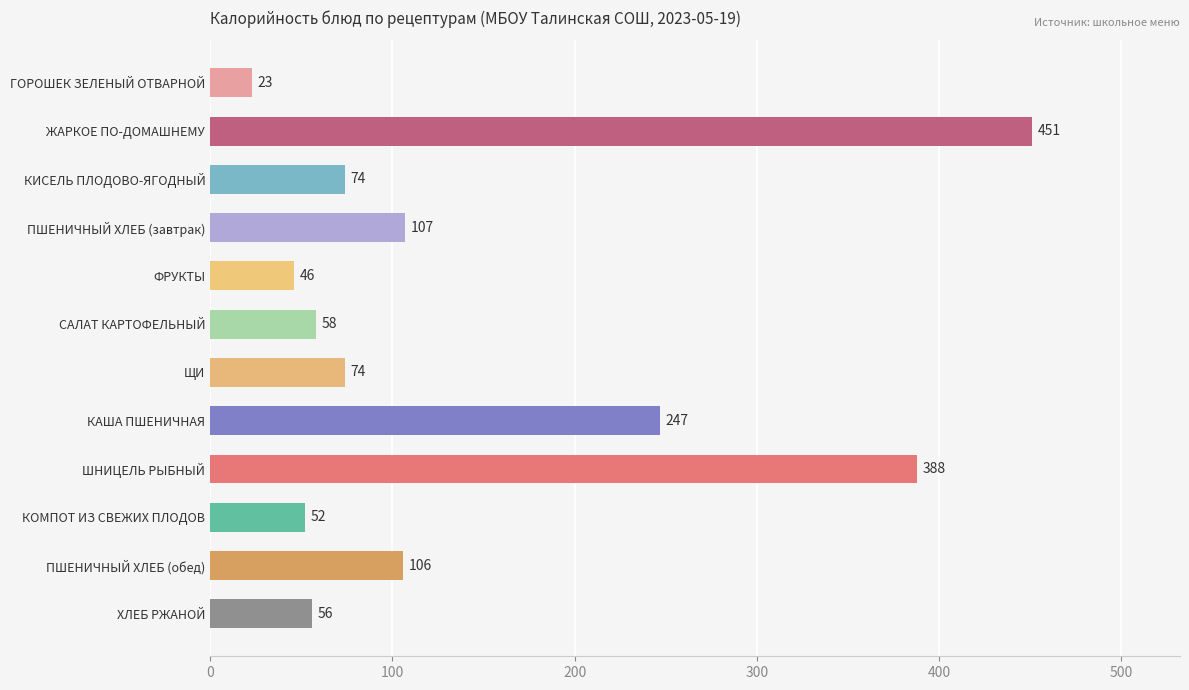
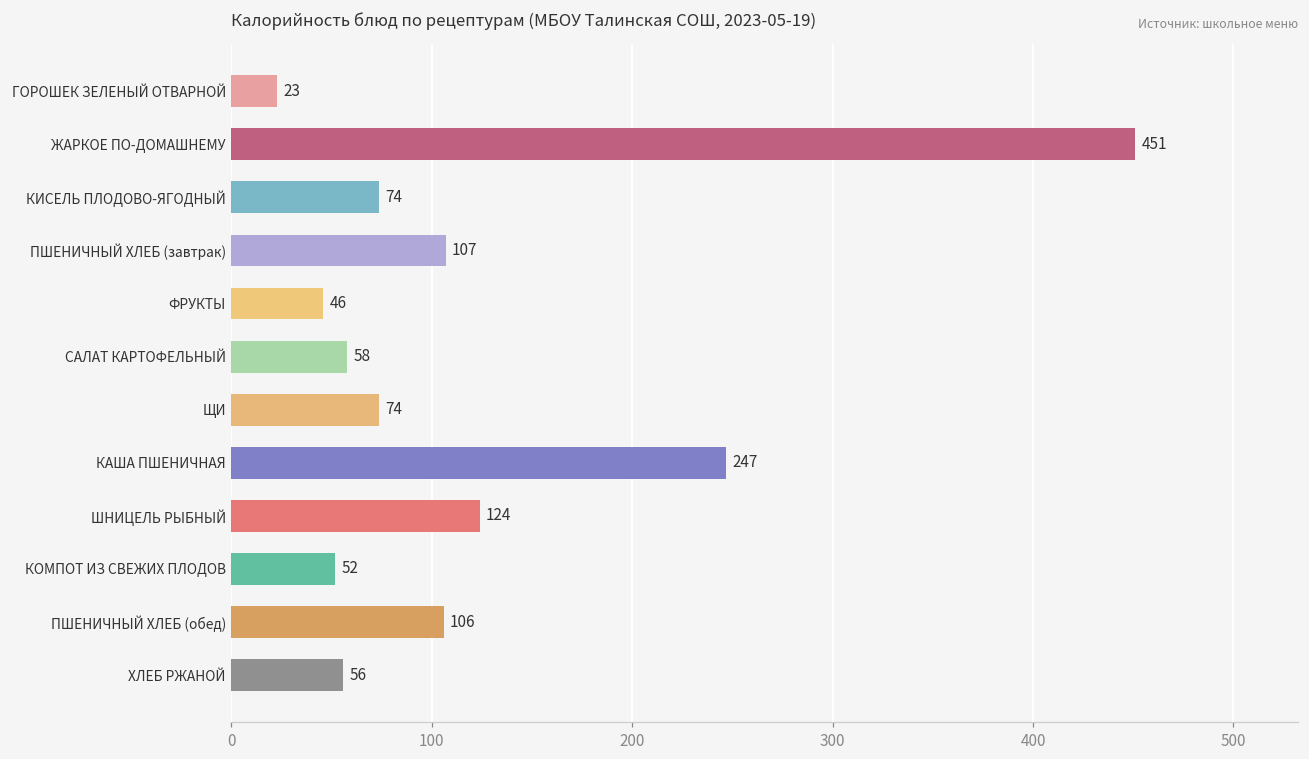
  {
    "ГОРОШЕК ЗЕЛЕНЫЙ ОТВАРНОЙ": 23,
    "ЖАРКОЕ ПО-ДОМАШНЕМУ": 451,
    "КИСЕЛЬ ПЛОДОВО-ЯГОДНЫЙ": 74,
    "ПШЕНИЧНЫЙ ХЛЕБ (завтрак)": 107,
    "ФРУКТЫ": 46,
    "САЛАТ КАРТОФЕЛЬНЫЙ": 58,
    "ЩИ": 74,
    "КАША ПШЕНИЧНАЯ": 247,
-   "ШНИЦЕЛЬ РЫБНЫЙ": 388,
+   "ШНИЦЕЛЬ РЫБНЫЙ": 124,
    "КОМПОТ ИЗ СВЕЖИХ ПЛОДОВ": 52,
    "ПШЕНИЧНЫЙ ХЛЕБ (обед)": 106,
    "ХЛЕБ РЖАНОЙ": 56
  }
